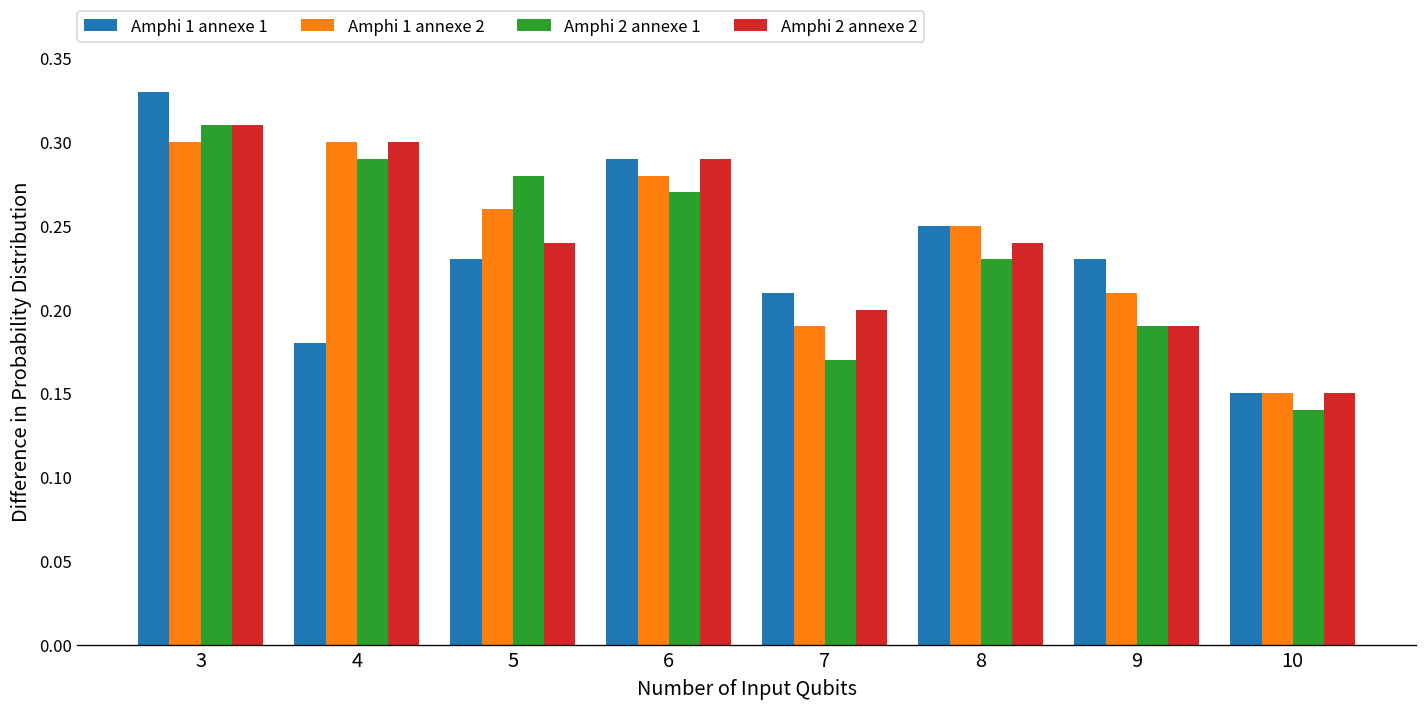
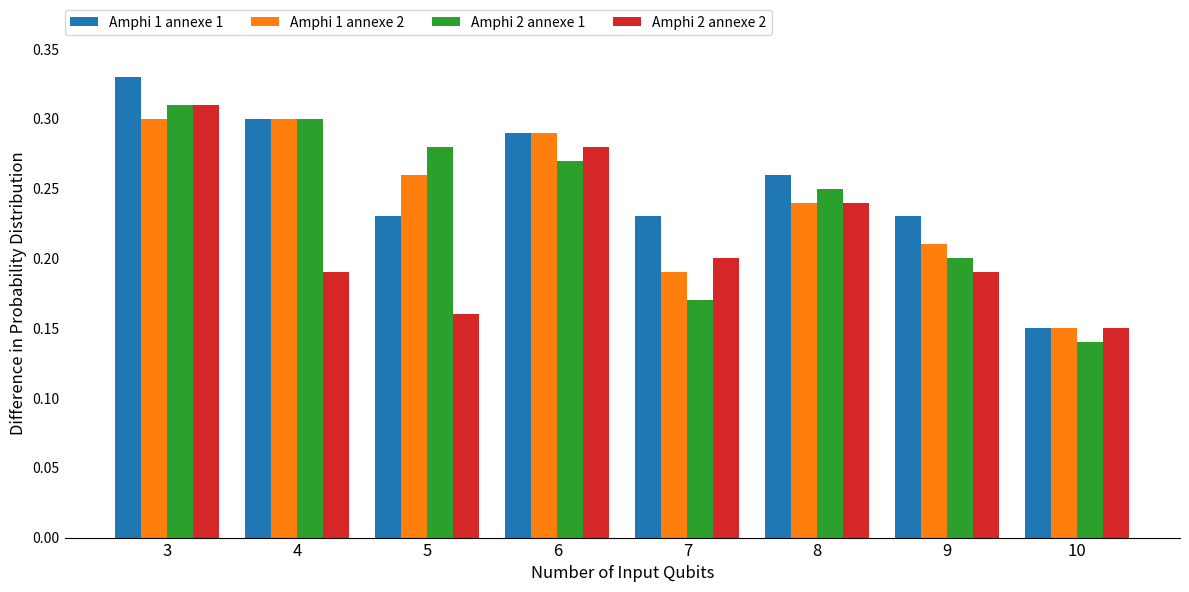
  {
    "Amphi 1 annexe 1": {
      "3": 0.330,
-     "4": 0.180,
+     "4": 0.300,
      "5": 0.230,
      "6": 0.290,
-     "7": 0.210,
-     "8": 0.250,
+     "7": 0.230,
+     "8": 0.260,
      "9": 0.230,
      "10": 0.150
    },
    "Amphi 1 annexe 2": {
      "3": 0.300,
      "4": 0.300,
      "5": 0.260,
-     "6": 0.280,
+     "6": 0.290,
      "7": 0.190,
-     "8": 0.250,
+     "8": 0.240,
      "9": 0.210,
      "10": 0.150
    },
    "Amphi 2 annexe 1": {
      "3": 0.310,
-     "4": 0.290,
+     "4": 0.300,
      "5": 0.280,
      "6": 0.270,
      "7": 0.170,
-     "8": 0.230,
-     "9": 0.190,
+     "8": 0.250,
+     "9": 0.200,
      "10": 0.140
    },
    "Amphi 2 annexe 2": {
      "3": 0.310,
-     "4": 0.300,
-     "5": 0.240,
-     "6": 0.290,
+     "4": 0.190,
+     "5": 0.160,
+     "6": 0.280,
      "7": 0.200,
      "8": 0.240,
      "9": 0.190,
      "10": 0.150
    }
  }
